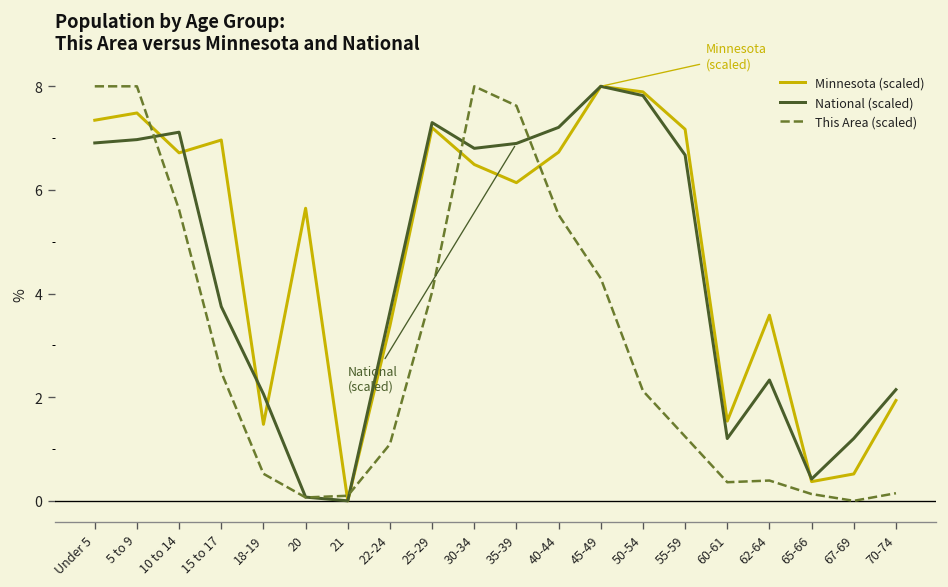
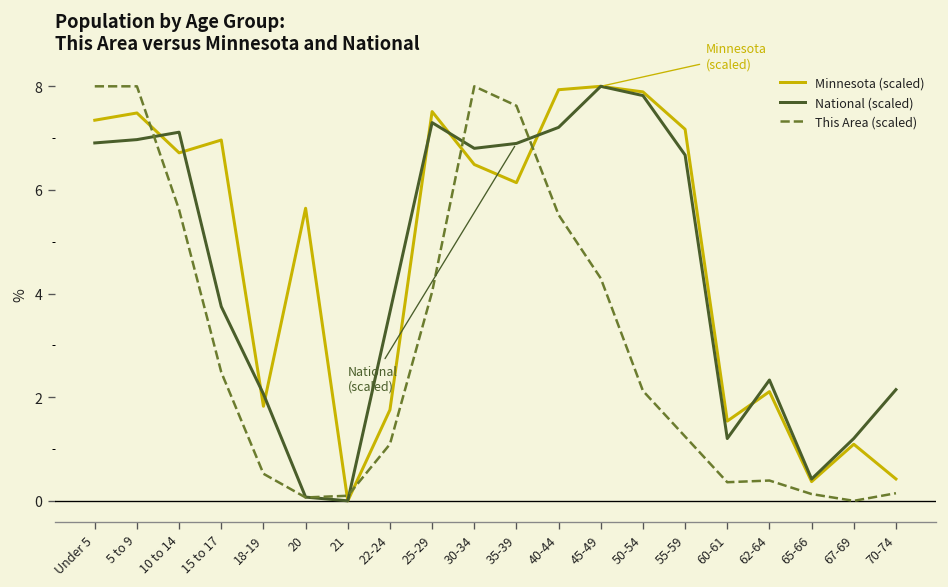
  {
    "Minnesota (scaled)": {
      "Under 5": 7.3,
      "5 to 9": 7.5,
      "10 to 14": 6.7,
      "15 to 17": 7.0,
-     "18-19": 1.5,
+     "18-19": 1.8,
      "20": 5.6,
-     "22-24": 3.4,
-     "25-29": 7.2,
+     "22-24": 1.8,
+     "25-29": 7.5,
      "30-34": 6.5,
      "35-39": 6.1,
-     "40-44": 6.7,
+     "40-44": 7.9,
      "50-54": 7.9,
      "55-59": 7.2,
      "60-61": 1.5,
-     "62-64": 3.6,
-     "67-69": 0.5,
-     "70-74": 1.9
+     "62-64": 2.1,
+     "67-69": 1.1,
+     "70-74": 0.4
    }
  }
